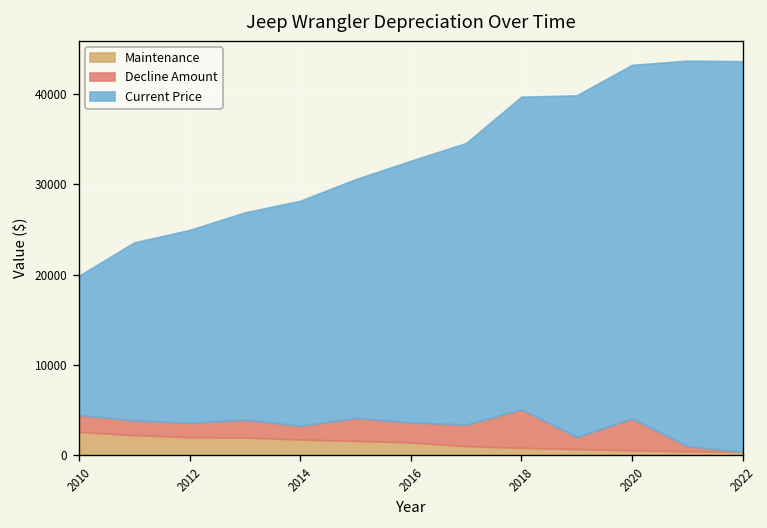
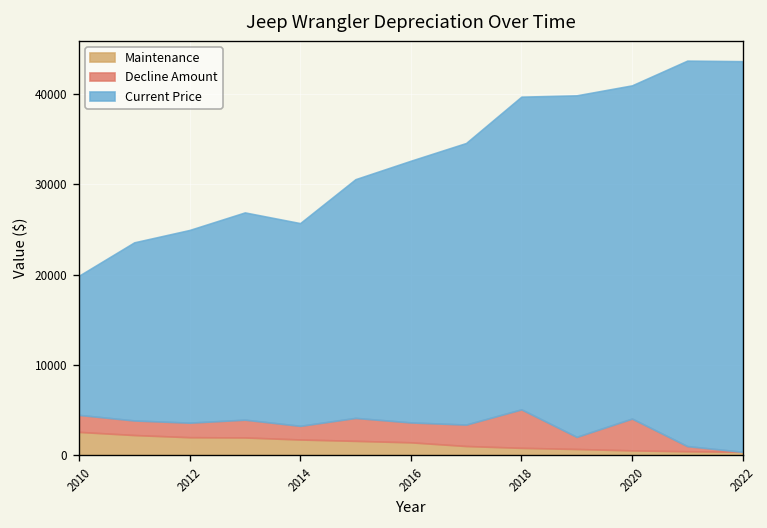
  {
    "Current Price": {
      "2010": 15000,
      "2012": 21000,
-     "2014": 25000,
+     "2014": 22000,
      "2016": 29000,
      "2018": 35000,
-     "2020": 39000,
+     "2020": 37000,
      "2022": 43000
    }
  }
